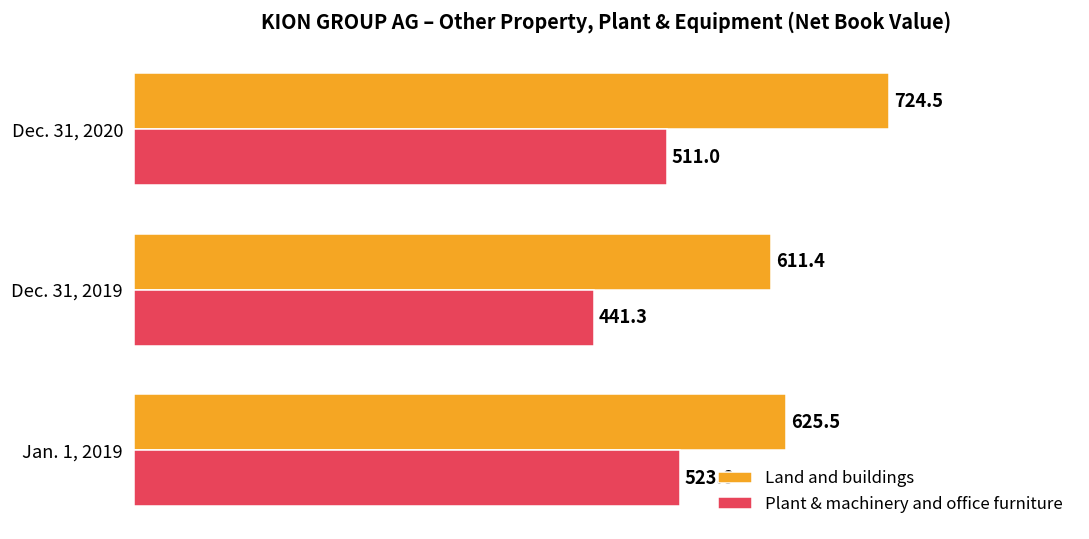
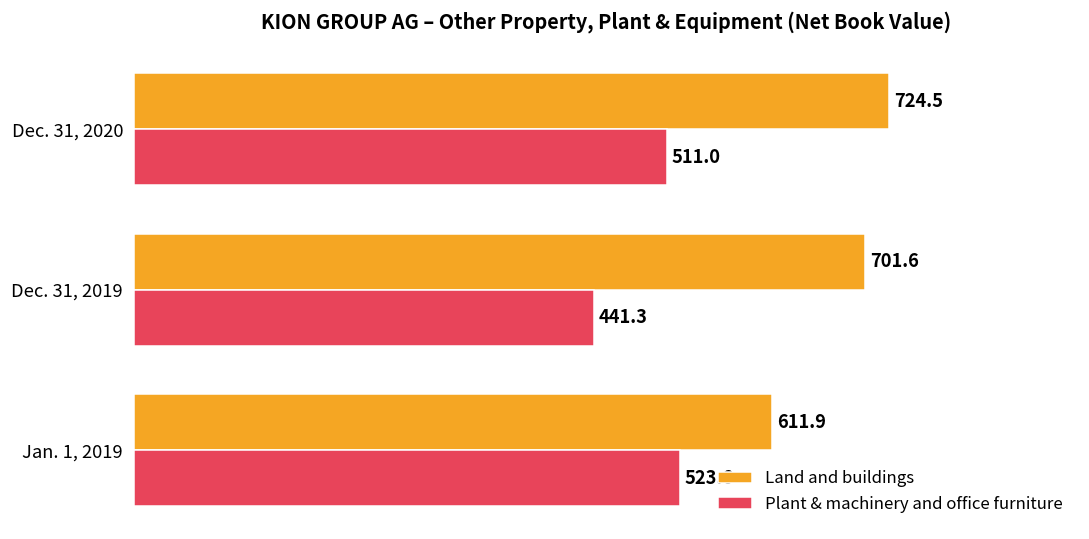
  {
    "Land and buildings": {
      "Dec. 31, 2020": 724.5,
-     "Dec. 31, 2019": 611.4,
-     "Jan. 1, 2019": 625.5
+     "Dec. 31, 2019": 701.6,
+     "Jan. 1, 2019": 611.9
    },
    "Plant & machinery and office furniture": {
      "Dec. 31, 2020": 511.0,
      "Dec. 31, 2019": 441.3,
      "Jan. 1, 2019": 523.6
    }
  }
